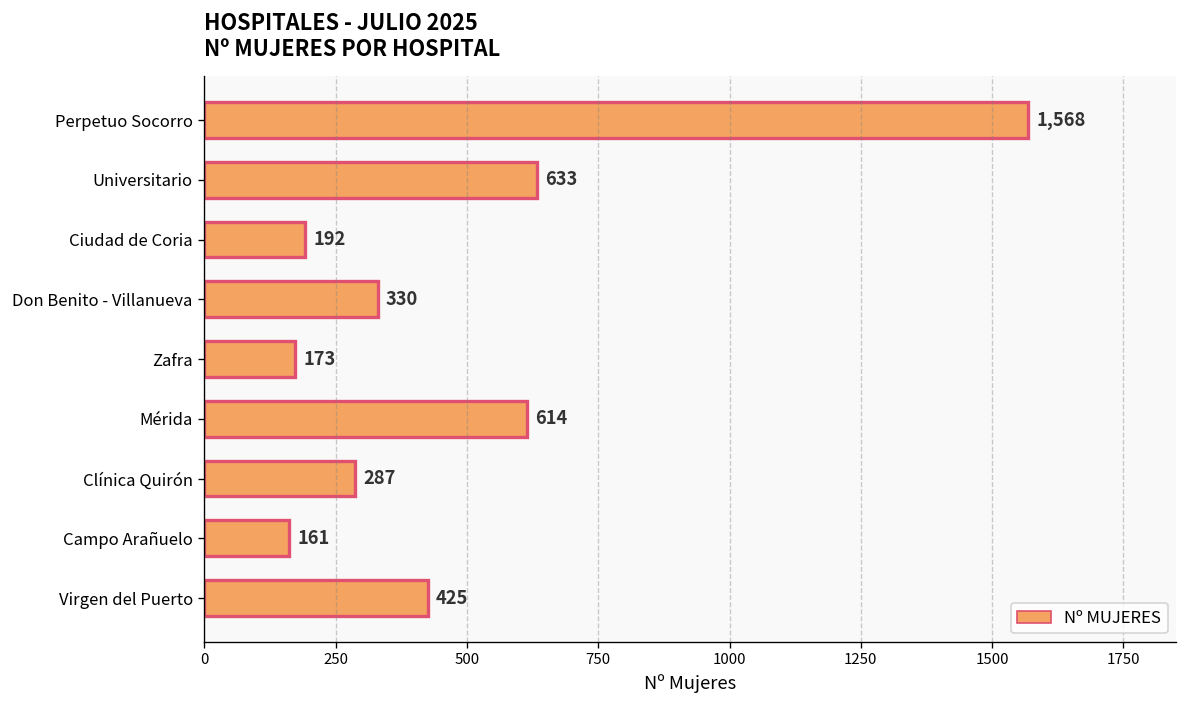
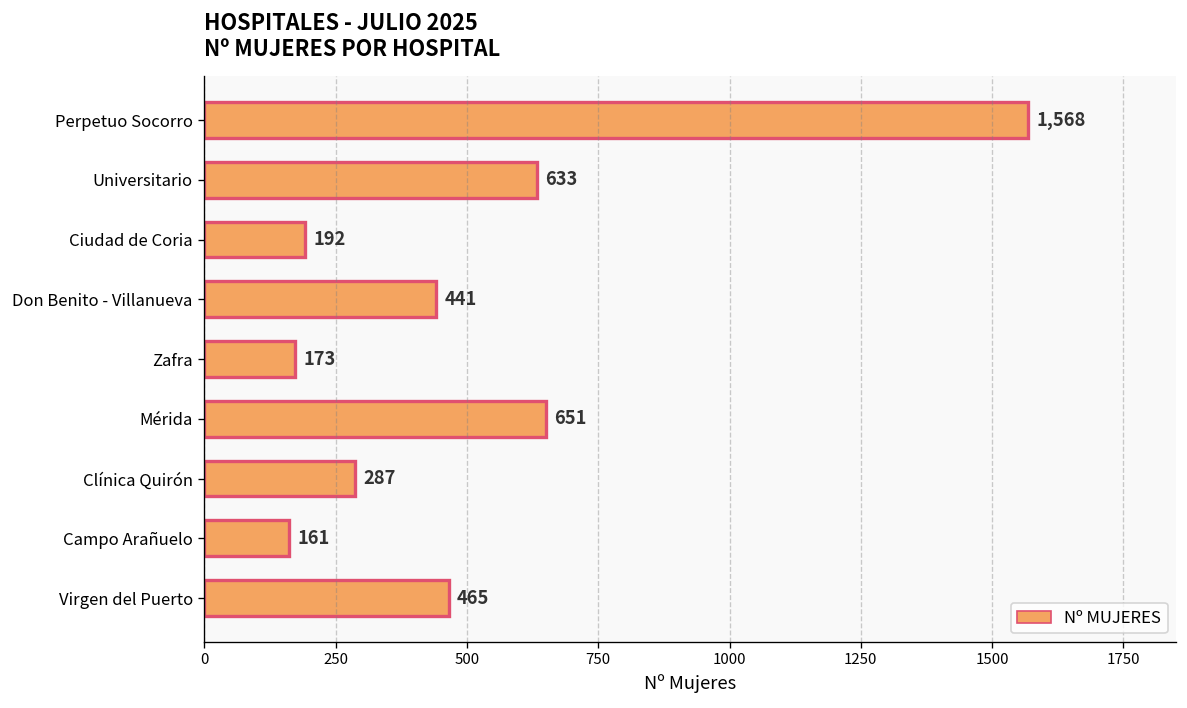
  {
    "Perpetuo Socorro": "1,568",
    "Universitario": "633",
    "Ciudad de Coria": "192",
-   "Don Benito - Villanueva": "330",
+   "Don Benito - Villanueva": "441",
    "Zafra": "173",
-   "Mérida": "614",
+   "Mérida": "651",
    "Clínica Quirón": "287",
    "Campo Arañuelo": "161",
-   "Virgen del Puerto": "425"
+   "Virgen del Puerto": "465"
  }
